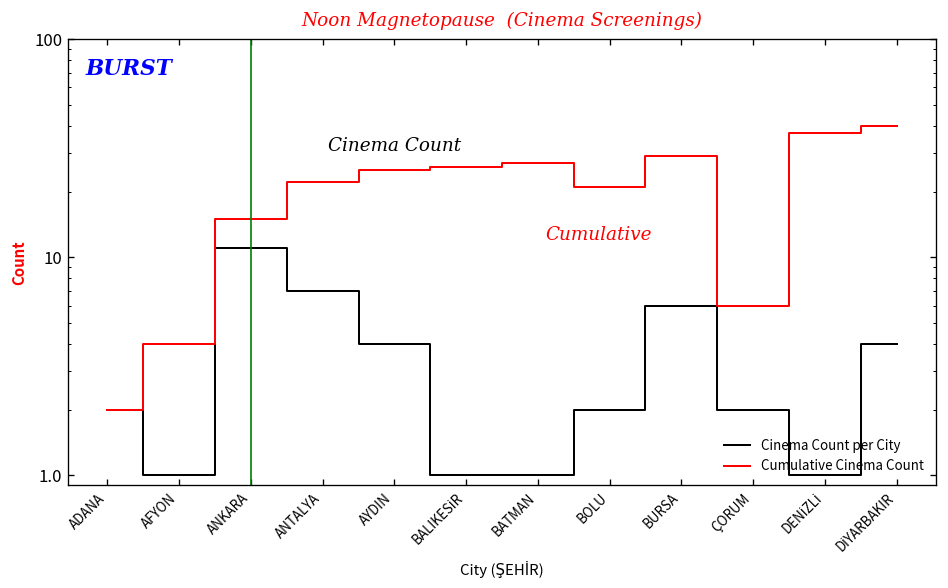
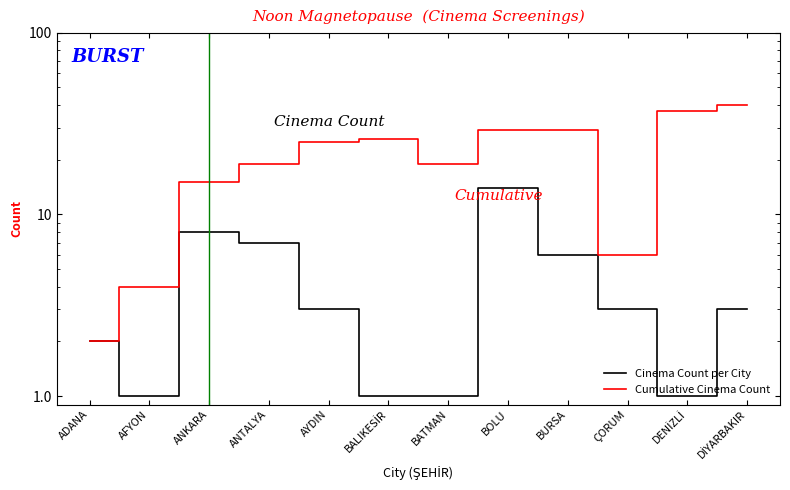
  {
    "Cinema Count per City": {
      "AFYON": 1,
-     "ANKARA": 11,
+     "ANKARA": 8,
      "ANTALYA": 7,
-     "AYDIN": 4,
+     "AYDIN": 3,
      "BALIKESİR": 1,
      "BATMAN": 1,
-     "BOLU": 2,
+     "BOLU": 14,
      "BURSA": 6,
-     "ÇORUM": 2,
+     "ÇORUM": 3,
      "DENİZLİ": 1,
-     "DİYARBAKIR": 4
+     "DİYARBAKIR": 3
    },
    "Cumulative Cinema Count": {
      "AFYON": 4,
      "ANKARA": 15,
-     "ANTALYA": 22,
+     "ANTALYA": 19,
      "AYDIN": 25,
      "BALIKESİR": 26,
-     "BATMAN": 27,
-     "BOLU": 21,
+     "BATMAN": 19,
+     "BOLU": 29,
      "BURSA": 29,
      "ÇORUM": 6,
      "DENİZLİ": 37,
      "DİYARBAKIR": 40
    }
  }
